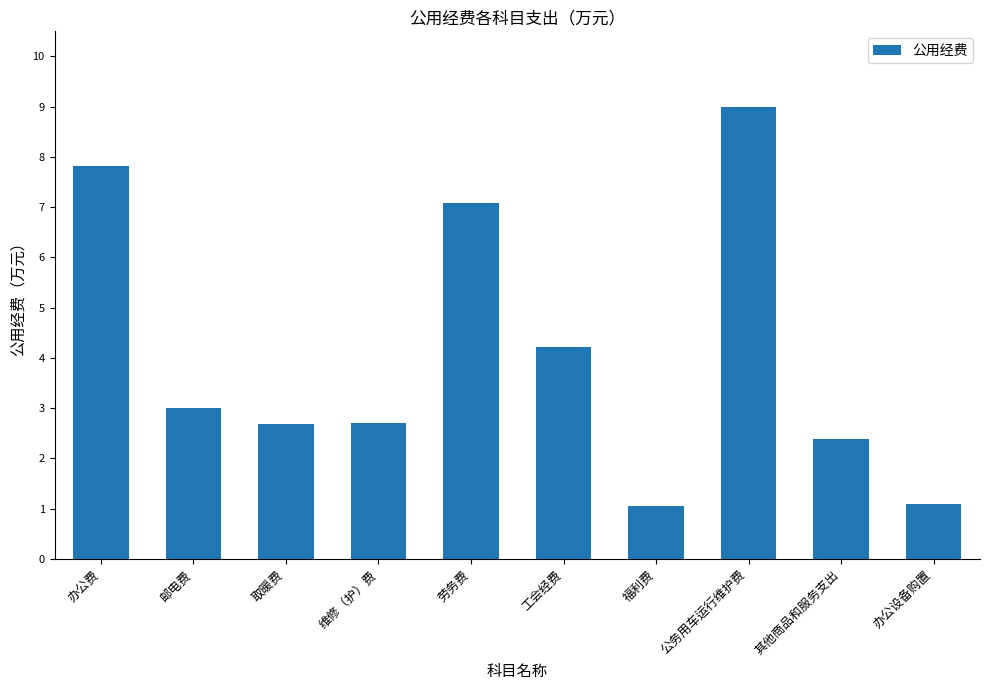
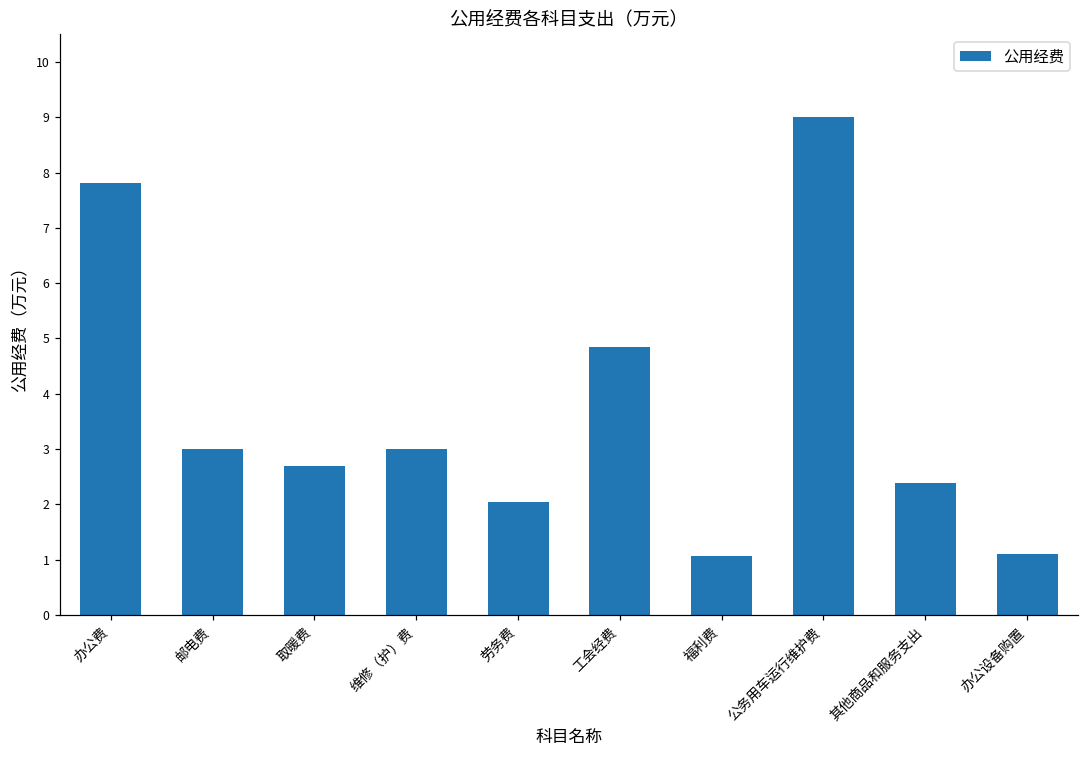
  {
    "办公费": 7.8,
    "邮电费": 3.0,
    "取暖费": 2.7,
-   "维修（护）费": 2.7,
-   "劳务费": 7.1,
-   "工会经费": 4.2,
+   "维修（护）费": 3.0,
+   "劳务费": 2.0,
+   "工会经费": 4.8,
    "福利费": 1.1,
    "公务用车运行维护费": 9.0,
    "其他商品和服务支出": 2.4,
    "办公设备购置": 1.1
  }
